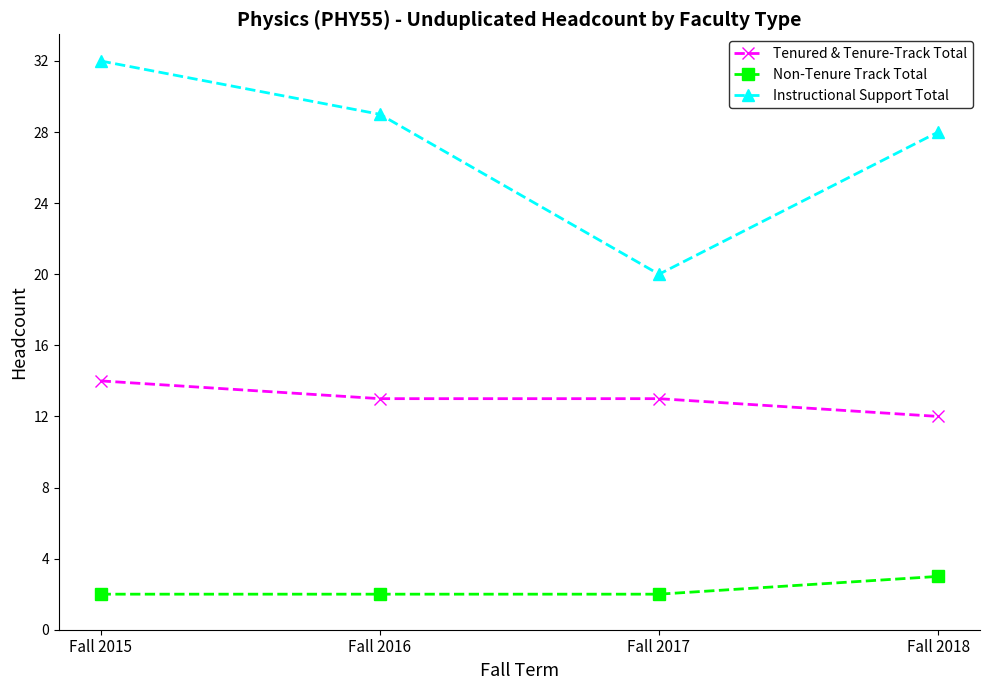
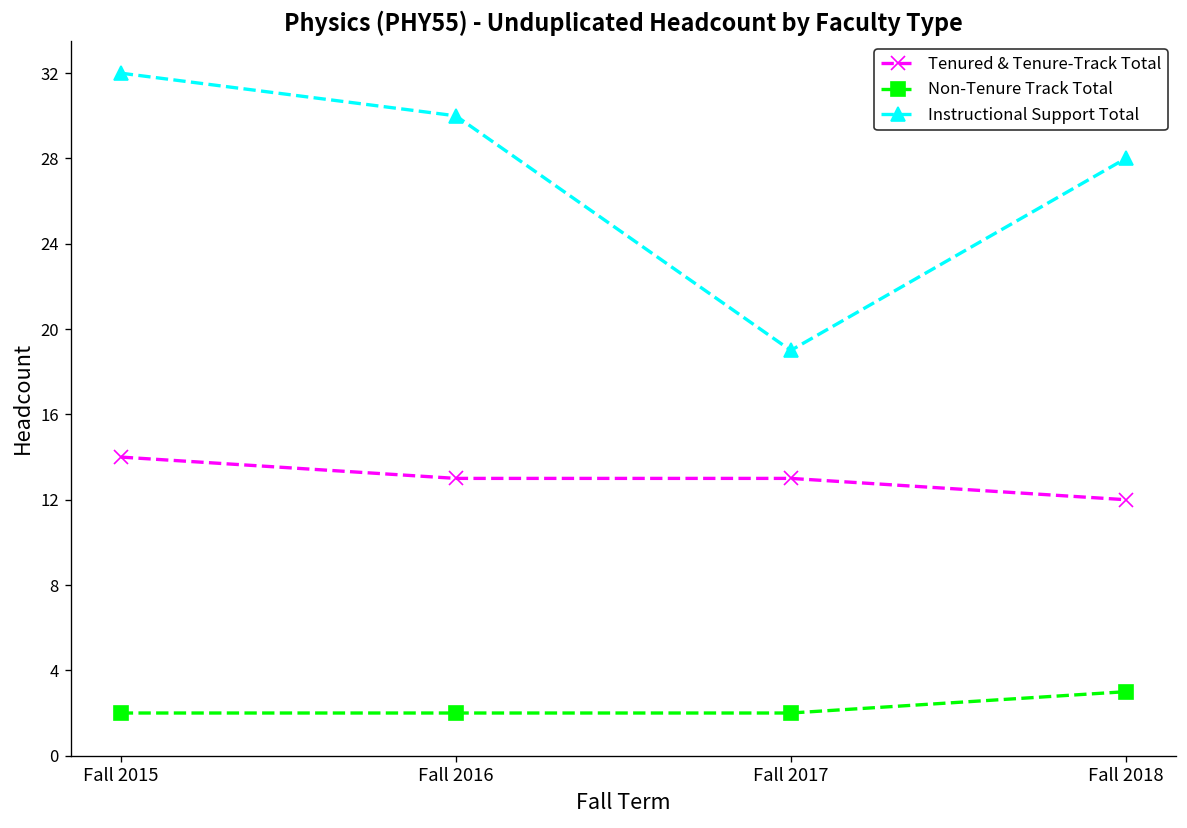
  {
    "Tenured & Tenure-Track Total": {
      "Fall 2015": 14,
      "Fall 2016": 13,
      "Fall 2017": 13,
      "Fall 2018": 12
    },
    "Non-Tenure Track Total": {
      "Fall 2015": 2,
      "Fall 2016": 2,
      "Fall 2017": 2,
      "Fall 2018": 3
    },
    "Instructional Support Total": {
      "Fall 2015": 32,
-     "Fall 2016": 29,
-     "Fall 2017": 20,
+     "Fall 2016": 30,
+     "Fall 2017": 19,
      "Fall 2018": 28
    }
  }
